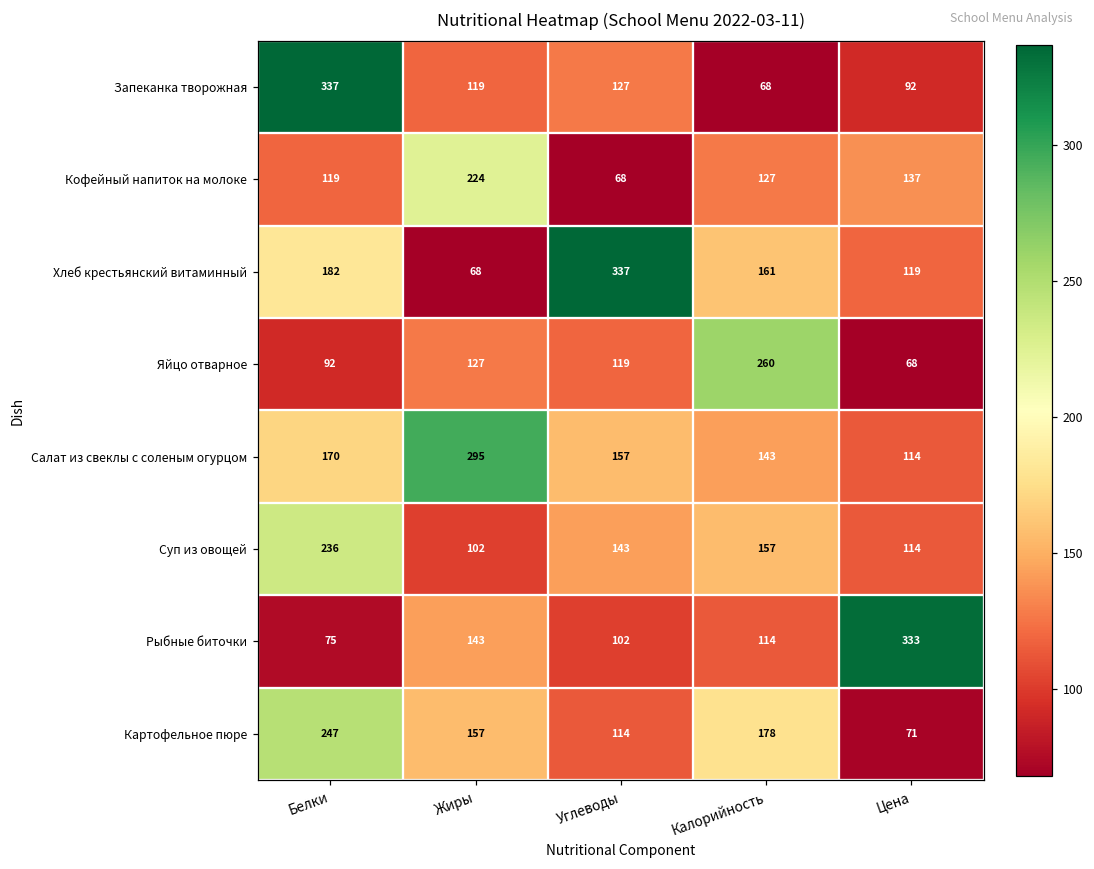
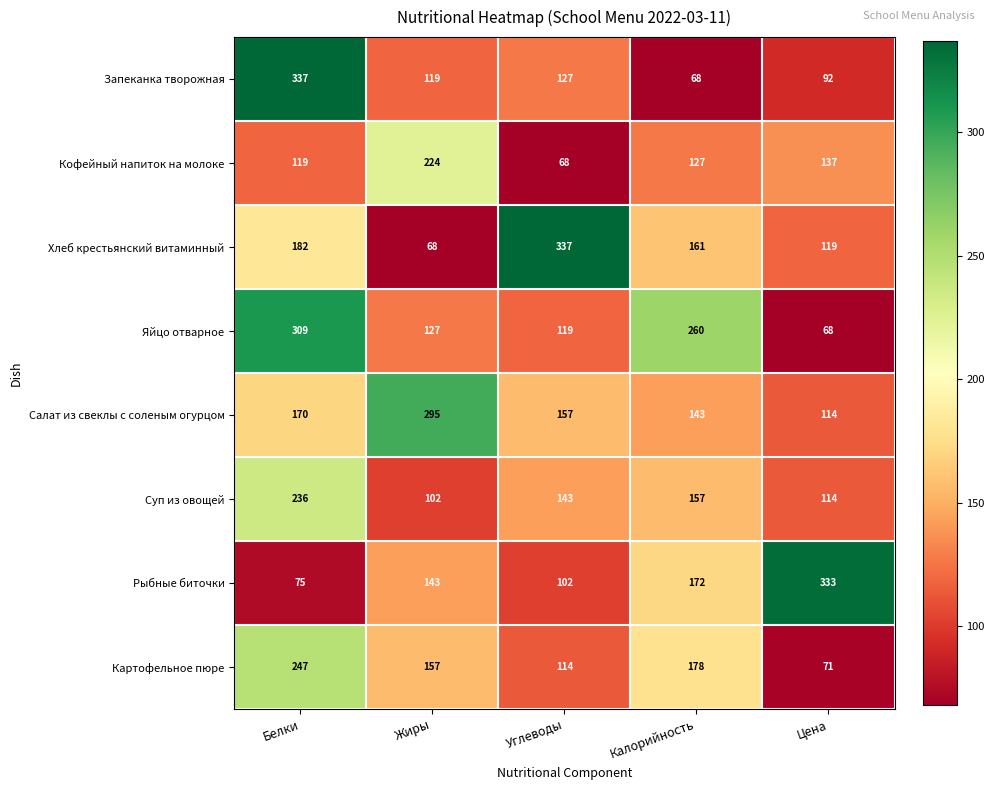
  {
    "Запеканка творожная": {
      "Белки": 337,
      "Жиры": 119,
      "Углеводы": 127,
      "Калорийность": 68,
      "Цена": 92
    },
    "Кофейный напиток на молоке": {
      "Белки": 119,
      "Жиры": 224,
      "Углеводы": 68,
      "Калорийность": 127,
      "Цена": 137
    },
    "Хлеб крестьянский витаминный": {
      "Белки": 182,
      "Жиры": 68,
      "Углеводы": 337,
      "Калорийность": 161,
      "Цена": 119
    },
    "Яйцо отварное": {
-     "Белки": 92,
+     "Белки": 309,
      "Жиры": 127,
      "Углеводы": 119,
      "Калорийность": 260,
      "Цена": 68
    },
    "Салат из свеклы с соленым огурцом": {
      "Белки": 170,
      "Жиры": 295,
      "Углеводы": 157,
      "Калорийность": 143,
      "Цена": 114
    },
    "Суп из овощей": {
      "Белки": 236,
      "Жиры": 102,
      "Углеводы": 143,
      "Калорийность": 157,
      "Цена": 114
    },
    "Рыбные биточки": {
      "Белки": 75,
      "Жиры": 143,
      "Углеводы": 102,
-     "Калорийность": 114,
+     "Калорийность": 172,
      "Цена": 333
    },
    "Картофельное пюре": {
      "Белки": 247,
      "Жиры": 157,
      "Углеводы": 114,
      "Калорийность": 178,
      "Цена": 71
    }
  }
